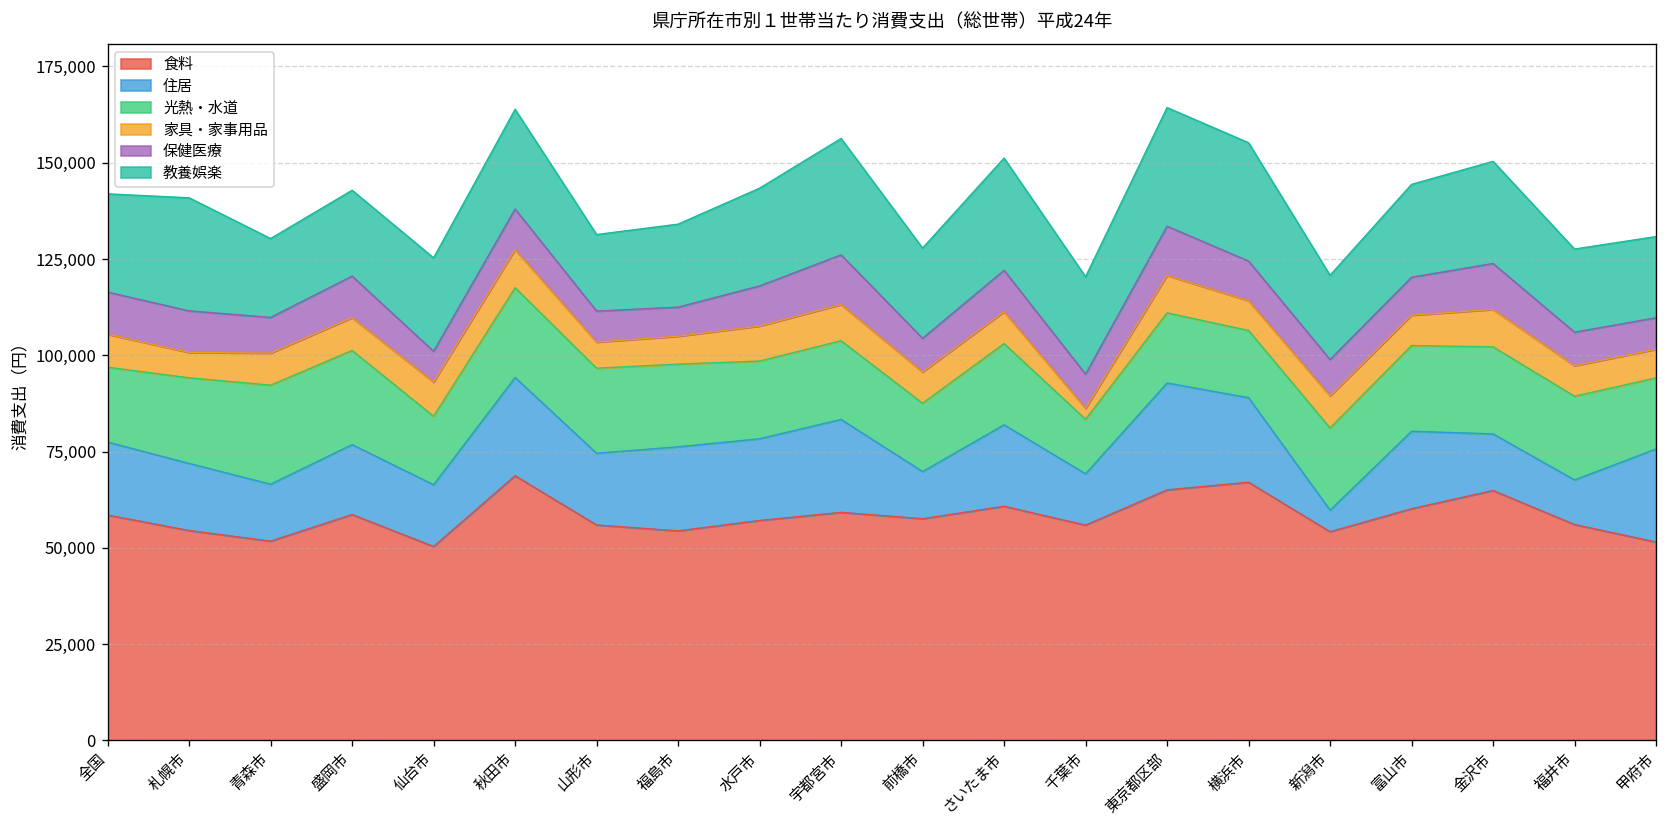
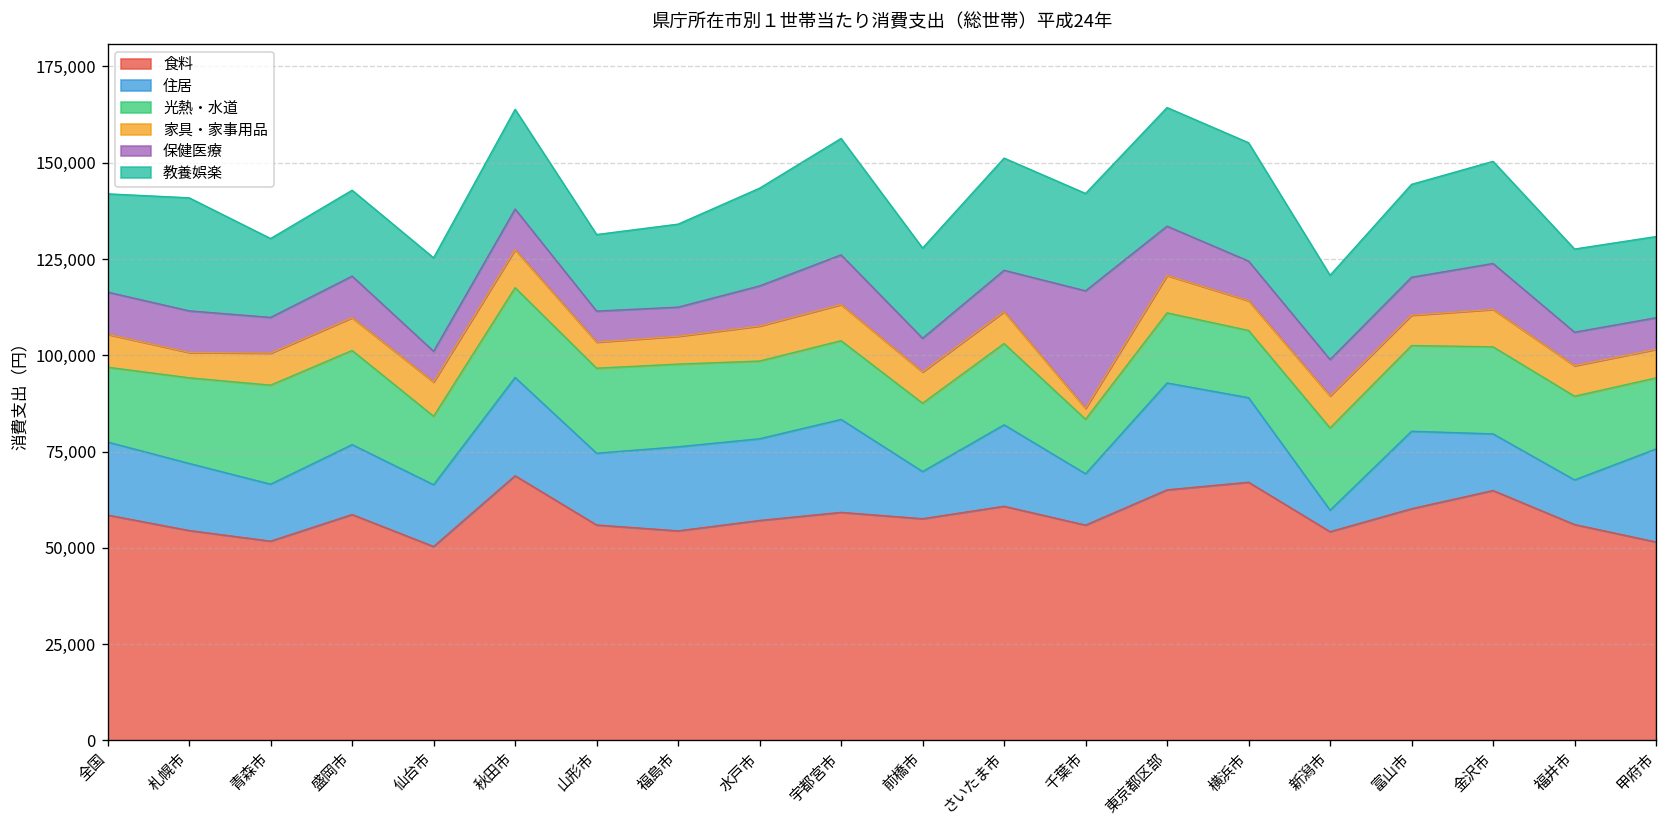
  {
    "食料": {
      "全国": "59,000",
      "札幌市": "54,000",
      "青森市": "52,000",
      "盛岡市": "59,000",
      "仙台市": "50,000",
      "秋田市": "69,000",
      "山形市": "56,000",
      "福島市": "54,000",
      "水戸市": "57,000",
      "宇都宮市": "59,000",
      "前橋市": "58,000",
      "さいたま市": "61,000",
      "千葉市": "56,000",
      "東京都区部": "65,000",
      "横浜市": "67,000",
      "新潟市": "54,000",
      "富山市": "60,000",
      "金沢市": "65,000",
      "福井市": "56,000",
      "甲府市": "52,000"
    },
    "住居": {
      "全国": "19,000",
      "札幌市": "17,000",
      "青森市": "15,000",
      "盛岡市": "18,000",
      "仙台市": "16,000",
      "秋田市": "26,000",
      "山形市": "19,000",
      "福島市": "22,000",
      "水戸市": "21,000",
      "宇都宮市": "24,000",
      "前橋市": "12,000",
      "さいたま市": "21,000",
      "千葉市": "13,000",
      "東京都区部": "28,000",
      "横浜市": "22,000",
      "新潟市": "6,000",
      "富山市": "20,000",
      "金沢市": "15,000",
      "福井市": "12,000",
      "甲府市": "24,000"
    },
    "家具・家事用品": {
      "全国": "9,000",
      "札幌市": "7,000",
      "青森市": "8,000",
      "盛岡市": "9,000",
      "仙台市": "9,000",
      "秋田市": "10,000",
      "山形市": "7,000",
      "福島市": "7,000",
      "水戸市": "9,000",
      "宇都宮市": "9,000",
      "前橋市": "8,000",
      "さいたま市": "8,000",
      "千葉市": "3,000",
      "東京都区部": "10,000",
      "横浜市": "8,000",
      "新潟市": "8,000",
      "富山市": "8,000",
      "金沢市": "10,000",
      "福井市": "8,000",
      "甲府市": "7,000"
    },
    "保健医療": {
      "全国": "11,000",
      "札幌市": "11,000",
      "青森市": "9,000",
      "盛岡市": "11,000",
      "仙台市": "8,000",
      "秋田市": "11,000",
      "山形市": "8,000",
      "福島市": "8,000",
      "水戸市": "10,000",
      "宇都宮市": "13,000",
      "前橋市": "9,000",
      "さいたま市": "11,000",
-     "千葉市": "9,000",
+     "千葉市": "31,000",
      "東京都区部": "13,000",
      "横浜市": "10,000",
      "新潟市": "9,000",
      "富山市": "10,000",
      "金沢市": "12,000",
      "福井市": "9,000",
      "甲府市": "8,000"
    }
  }
